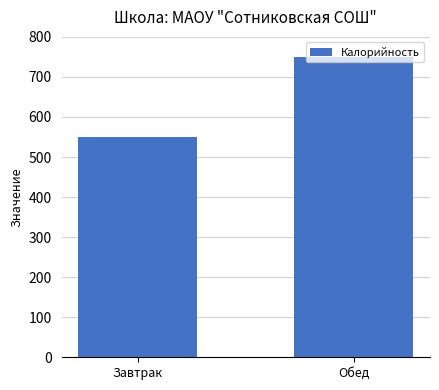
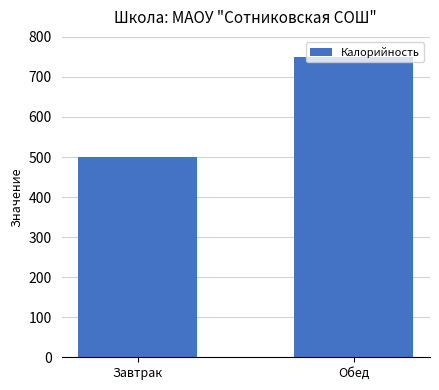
  {
-   "Завтрак": 550
+   "Завтрак": 500
  }
